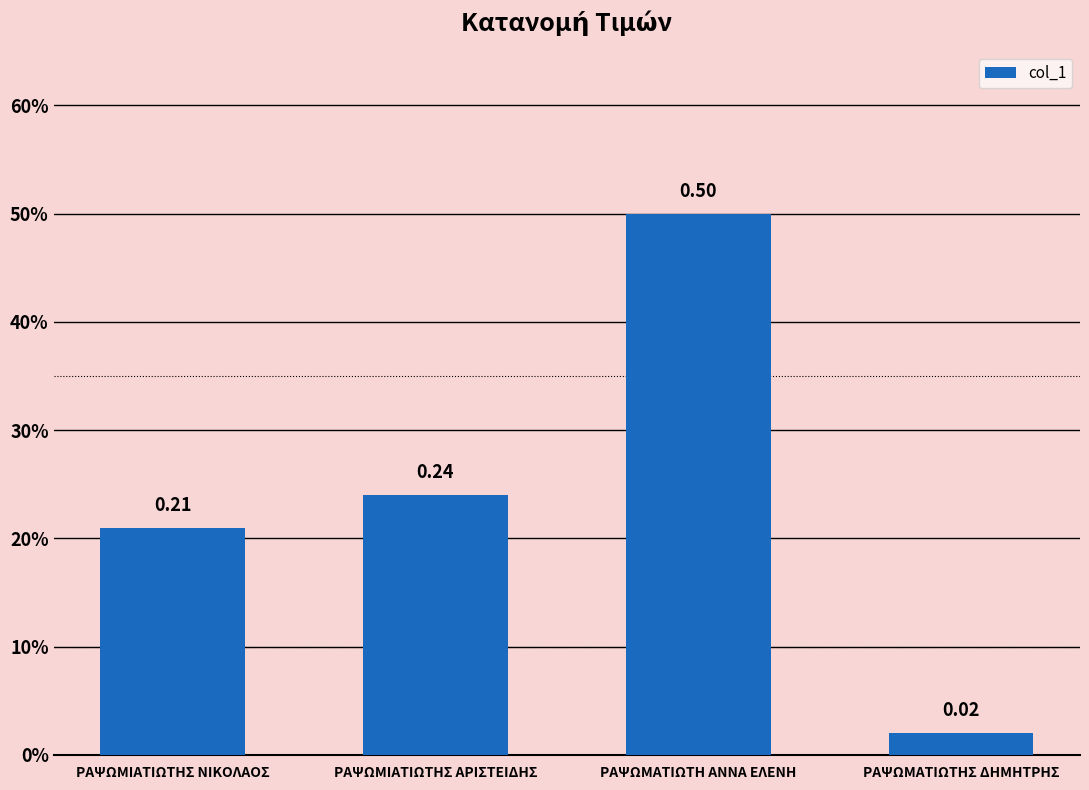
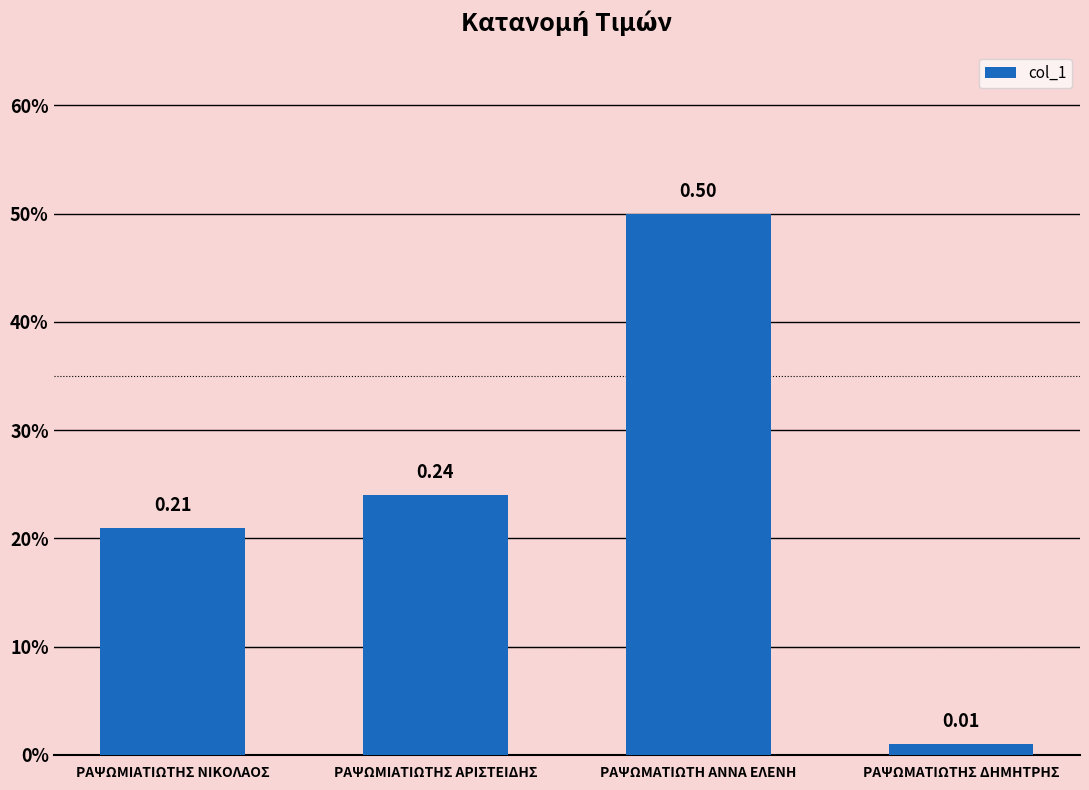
  {
    "ΡΑΨΩΜΙΑΤΙΩΤΗΣ ΝΙΚΟΛΑΟΣ": 0.21,
    "ΡΑΨΩΜΙΑΤΙΩΤΗΣ ΑΡΙΣΤΕΙΔΗΣ": 0.24,
    "ΡΑΨΩΜΑΤΙΩΤΗ ΑΝΝΑ ΕΛΕΝΗ": 0.50,
-   "ΡΑΨΩΜΑΤΙΩΤΗΣ ΔΗΜΗΤΡΗΣ": 0.02
+   "ΡΑΨΩΜΑΤΙΩΤΗΣ ΔΗΜΗΤΡΗΣ": 0.01
  }
